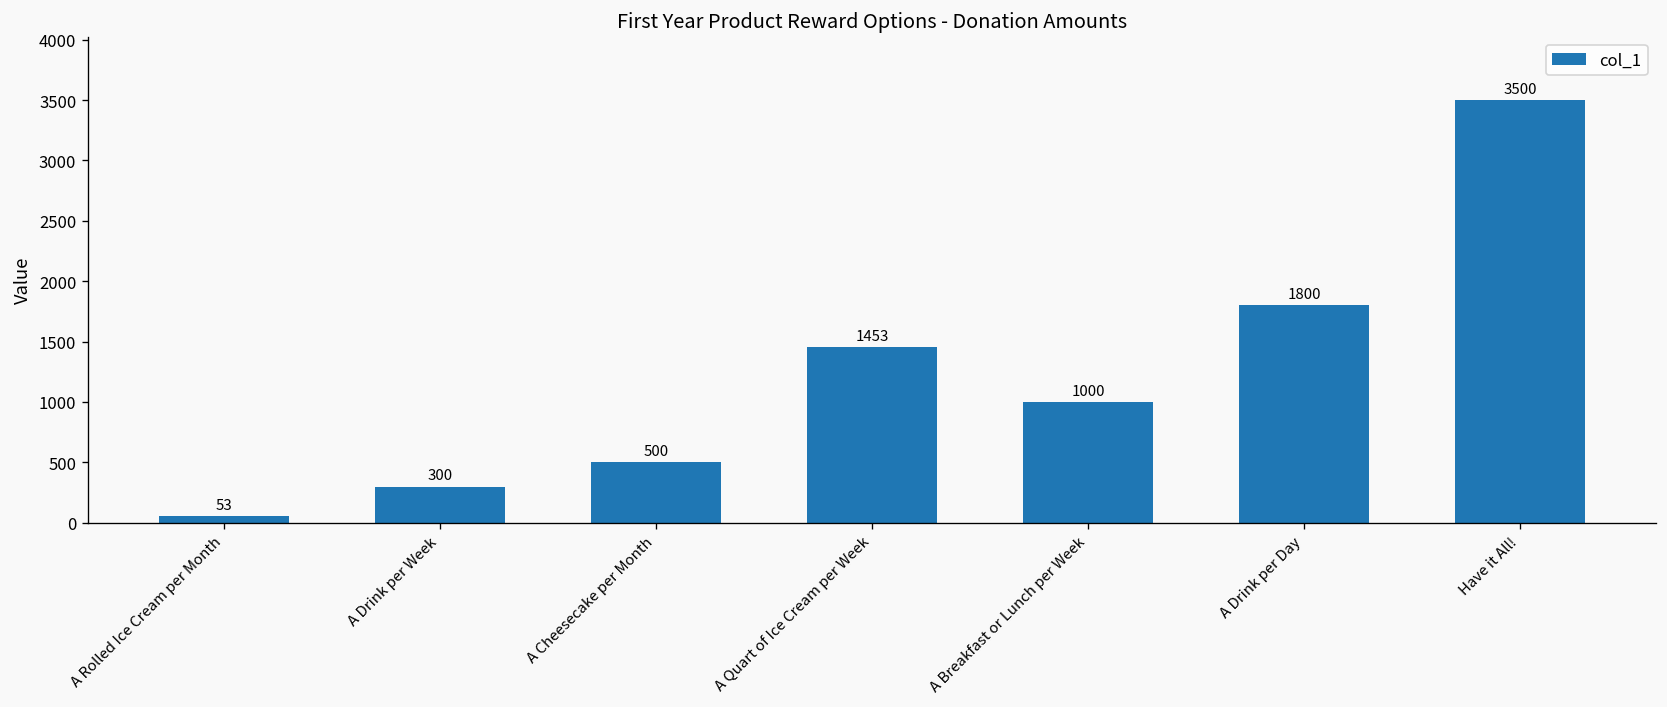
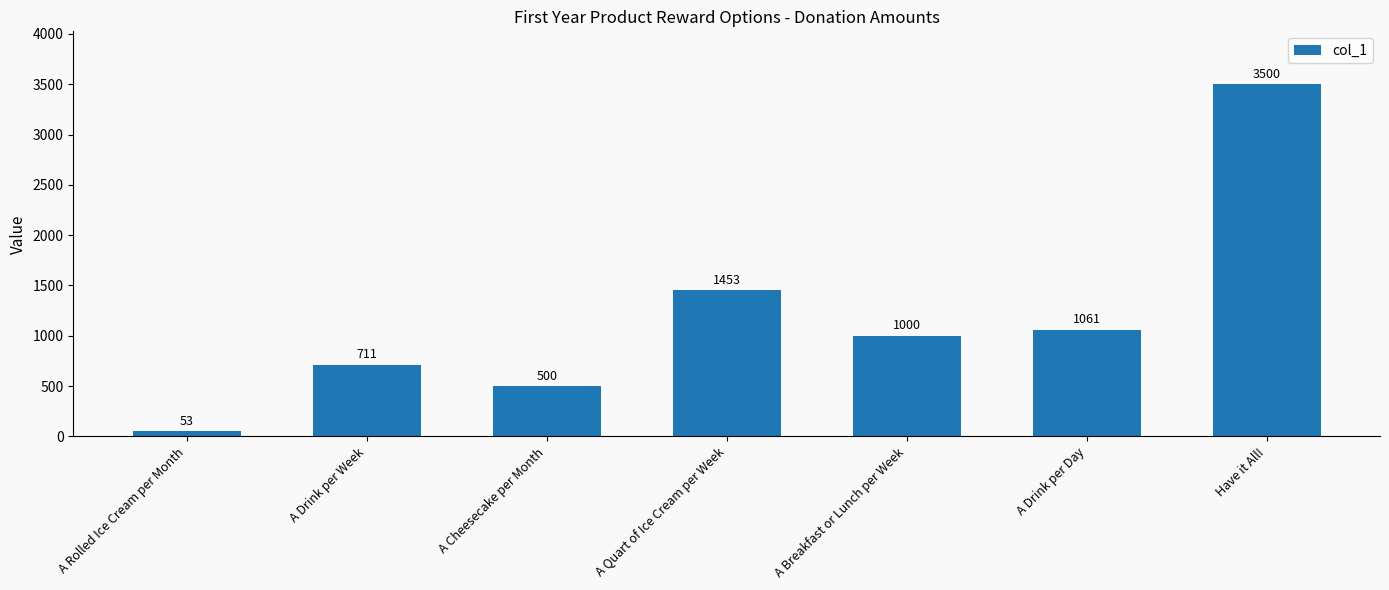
  {
    "A Rolled Ice Cream per Month": 53,
-   "A Drink per Week": 300,
+   "A Drink per Week": 711,
    "A Cheesecake per Month": 500,
    "A Quart of Ice Cream per Week": 1453,
    "A Breakfast or Lunch per Week": 1000,
-   "A Drink per Day": 1800,
+   "A Drink per Day": 1061,
    "Have it All!": 3500
  }
